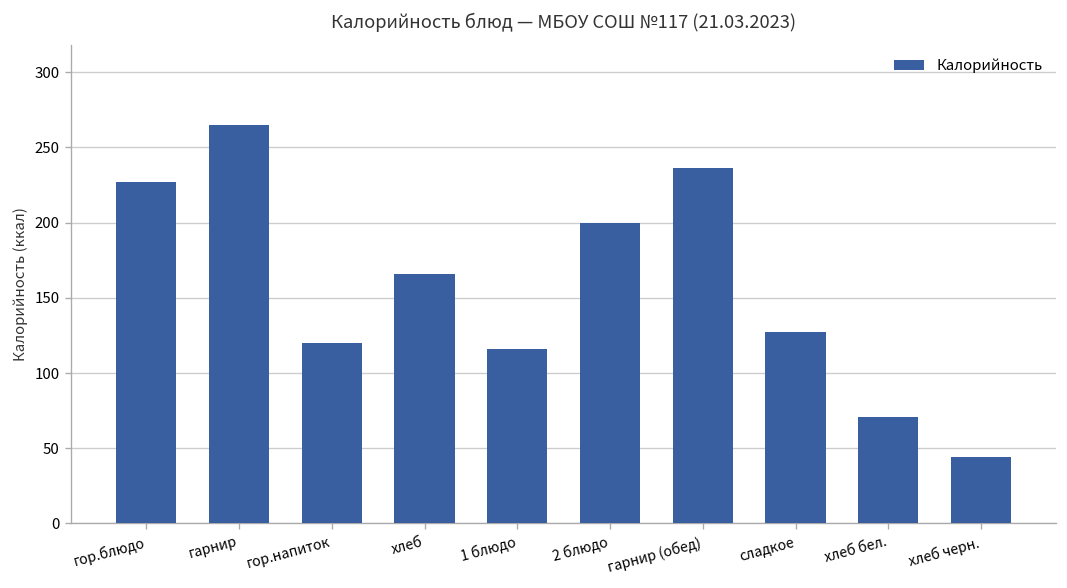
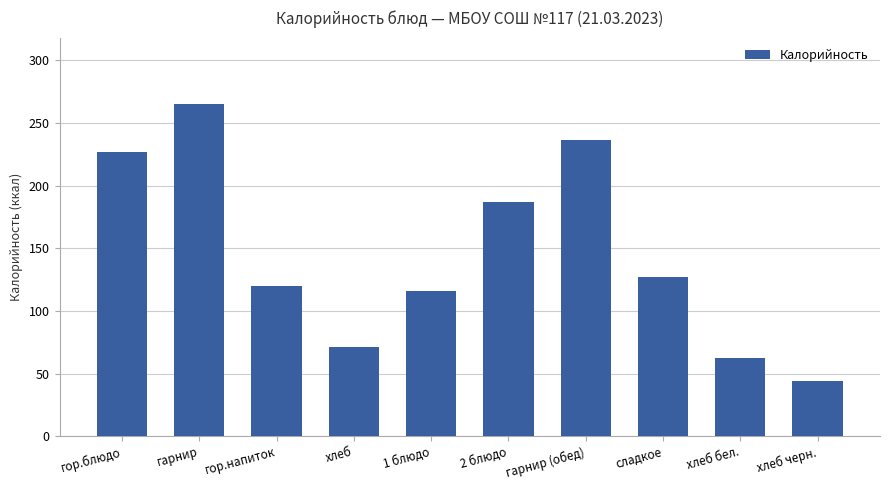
  {
    "гор.блюдо": 227,
    "гарнир": 265,
    "гор.напиток": 120,
-   "хлеб": 166,
+   "хлеб": 71,
    "1 блюдо": 116,
-   "2 блюдо": 200,
+   "2 блюдо": 187,
    "гарнир (обед)": 236,
    "сладкое": 127,
-   "хлеб бел.": 71,
+   "хлеб бел.": 62,
    "хлеб черн.": 44
  }
